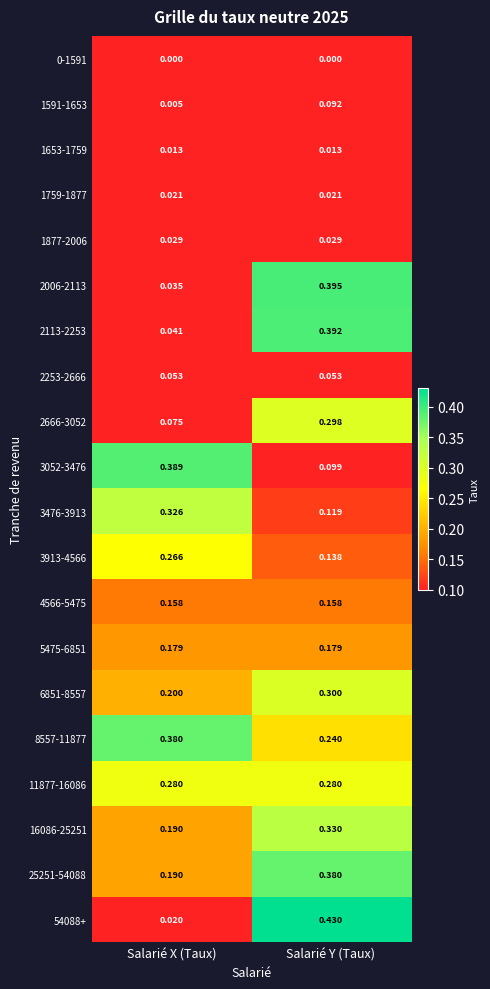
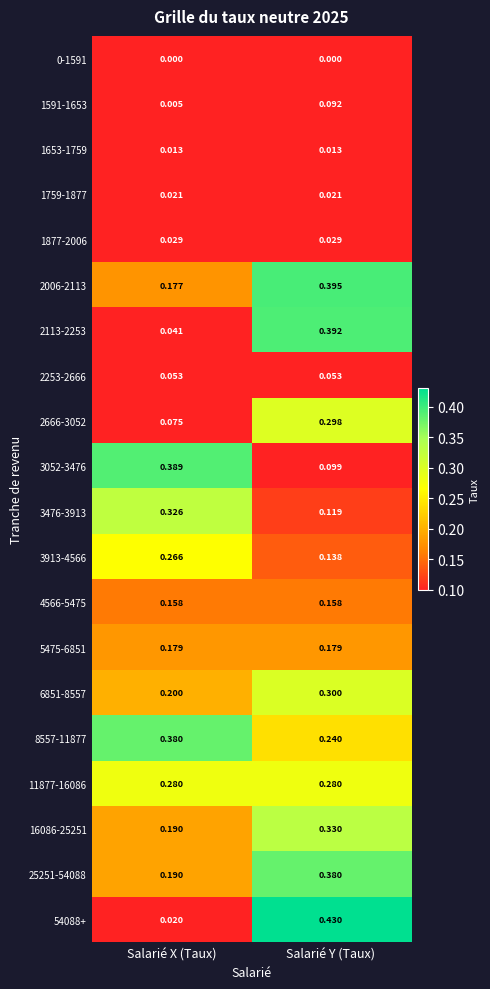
  {
    "0-1591": {
      "Salarié X (Taux)": 0.000,
      "Salarié Y (Taux)": 0.000
    },
    "1591-1653": {
      "Salarié X (Taux)": 0.005,
      "Salarié Y (Taux)": 0.092
    },
    "1653-1759": {
      "Salarié X (Taux)": 0.013,
      "Salarié Y (Taux)": 0.013
    },
    "1759-1877": {
      "Salarié X (Taux)": 0.021,
      "Salarié Y (Taux)": 0.021
    },
    "1877-2006": {
      "Salarié X (Taux)": 0.029,
      "Salarié Y (Taux)": 0.029
    },
    "2006-2113": {
-     "Salarié X (Taux)": 0.035,
+     "Salarié X (Taux)": 0.177,
      "Salarié Y (Taux)": 0.395
    },
    "2113-2253": {
      "Salarié X (Taux)": 0.041,
      "Salarié Y (Taux)": 0.392
    },
    "2253-2666": {
      "Salarié X (Taux)": 0.053,
      "Salarié Y (Taux)": 0.053
    },
    "2666-3052": {
      "Salarié X (Taux)": 0.075,
      "Salarié Y (Taux)": 0.298
    },
    "3052-3476": {
      "Salarié X (Taux)": 0.389,
      "Salarié Y (Taux)": 0.099
    },
    "3476-3913": {
      "Salarié X (Taux)": 0.326,
      "Salarié Y (Taux)": 0.119
    },
    "3913-4566": {
      "Salarié X (Taux)": 0.266,
      "Salarié Y (Taux)": 0.138
    },
    "4566-5475": {
      "Salarié X (Taux)": 0.158,
      "Salarié Y (Taux)": 0.158
    },
    "5475-6851": {
      "Salarié X (Taux)": 0.179,
      "Salarié Y (Taux)": 0.179
    },
    "6851-8557": {
      "Salarié X (Taux)": 0.200,
      "Salarié Y (Taux)": 0.300
    },
    "8557-11877": {
      "Salarié X (Taux)": 0.380,
      "Salarié Y (Taux)": 0.240
    },
    "11877-16086": {
      "Salarié X (Taux)": 0.280,
      "Salarié Y (Taux)": 0.280
    },
    "16086-25251": {
      "Salarié X (Taux)": 0.190,
      "Salarié Y (Taux)": 0.330
    },
    "25251-54088": {
      "Salarié X (Taux)": 0.190,
      "Salarié Y (Taux)": 0.380
    },
    "54088+": {
      "Salarié X (Taux)": 0.020,
      "Salarié Y (Taux)": 0.430
    }
  }
